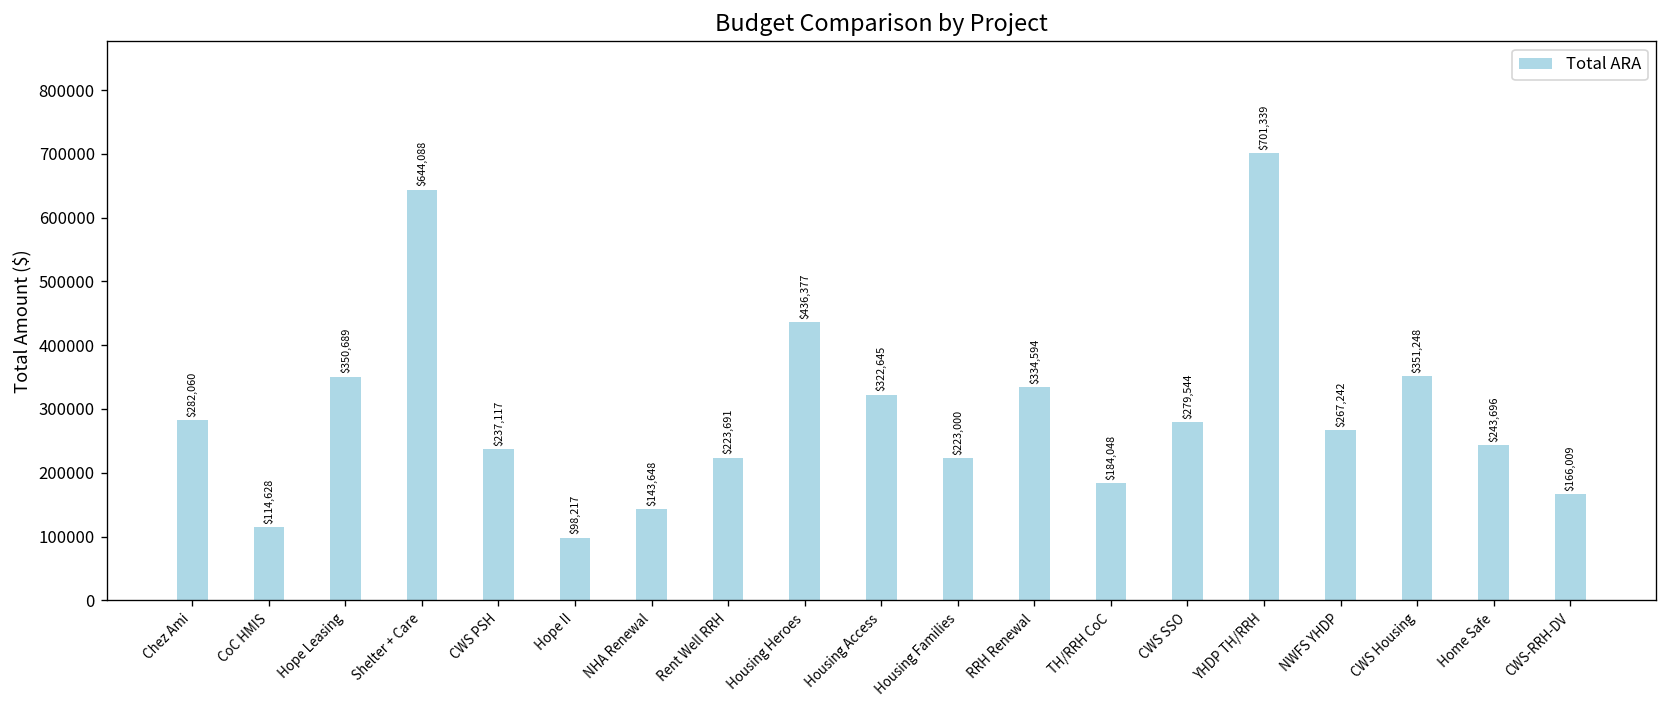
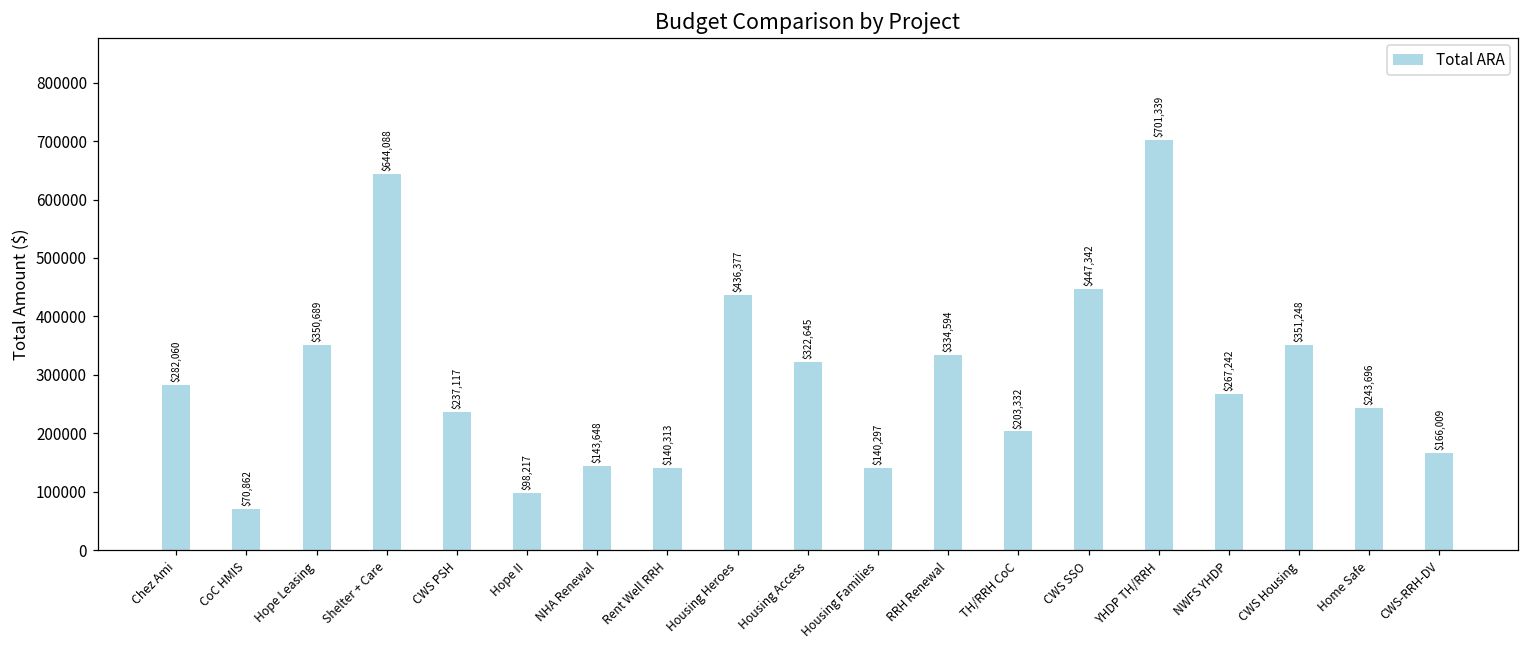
  {
    "Chez Ami": "$282,060",
-   "CoC HMIS": "$114,628",
+   "CoC HMIS": "$70,862",
    "Hope Leasing": "$350,689",
    "Shelter + Care": "$644,088",
    "CWS PSH": "$237,117",
    "Hope II": "$98,217",
    "NHA Renewal": "$143,648",
-   "Rent Well RRH": "$223,691",
+   "Rent Well RRH": "$140,313",
    "Housing Heroes": "$436,377",
    "Housing Access": "$322,645",
-   "Housing Families": "$223,000",
+   "Housing Families": "$140,297",
    "RRH Renewal": "$334,594",
-   "TH/RRH CoC": "$184,048",
-   "CWS SSO": "$279,544",
+   "TH/RRH CoC": "$203,332",
+   "CWS SSO": "$447,342",
    "YHDP TH/RRH": "$701,339",
    "NWFS YHDP": "$267,242",
    "CWS Housing": "$351,248",
    "Home Safe": "$243,696",
    "CWS-RRH-DV": "$166,009"
  }
